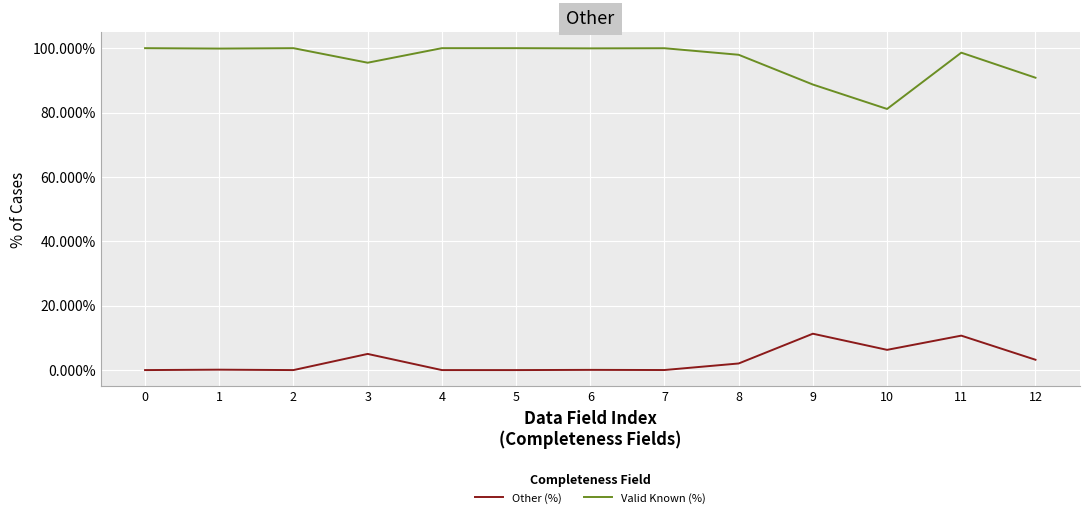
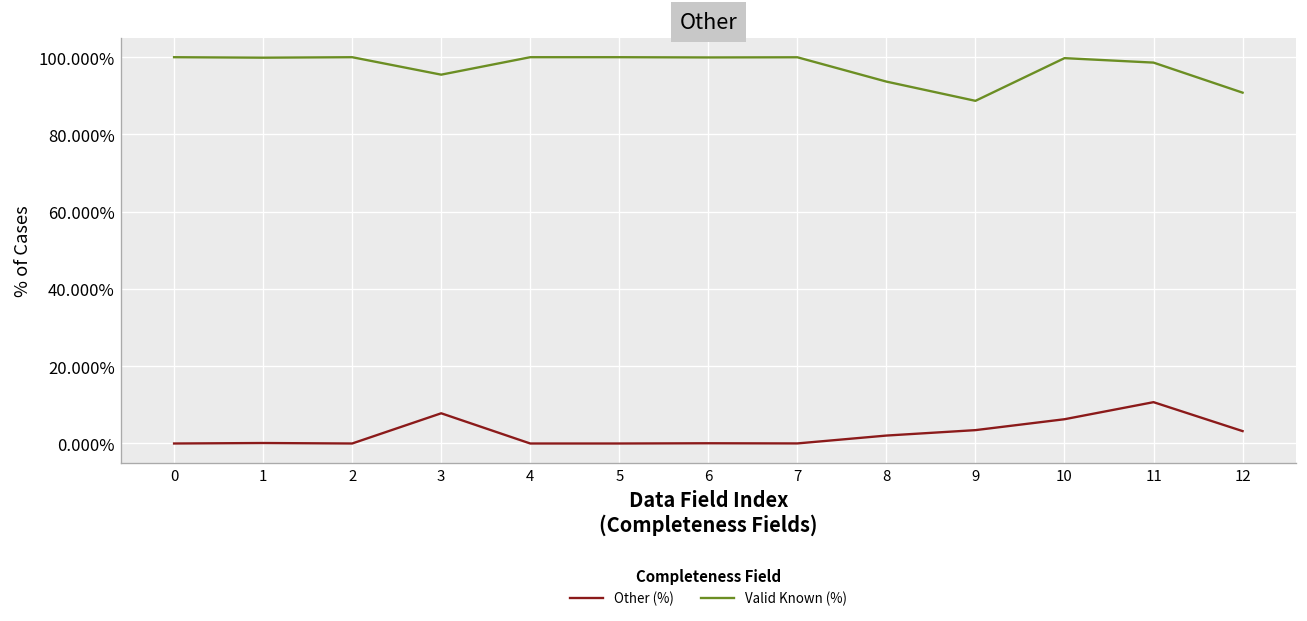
  {
    "Other (%)": {
      "0": "0%",
      "1": "0%",
      "2": "0%",
-     "3": "5%",
+     "3": "8%",
      "4": "0%",
      "5": "0%",
      "6": "0%",
      "7": "0%",
      "8": "2%",
-     "9": "11%",
+     "9": "3%",
      "10": "6%",
      "11": "11%",
      "12": "3%"
    },
    "Valid Known (%)": {
      "0": "100%",
      "1": "100%",
      "2": "100%",
      "3": "95%",
      "4": "100%",
      "5": "100%",
      "6": "100%",
      "7": "100%",
-     "8": "98%",
+     "8": "94%",
      "9": "89%",
-     "10": "81%",
+     "10": "100%",
      "11": "99%",
      "12": "91%"
    }
  }
